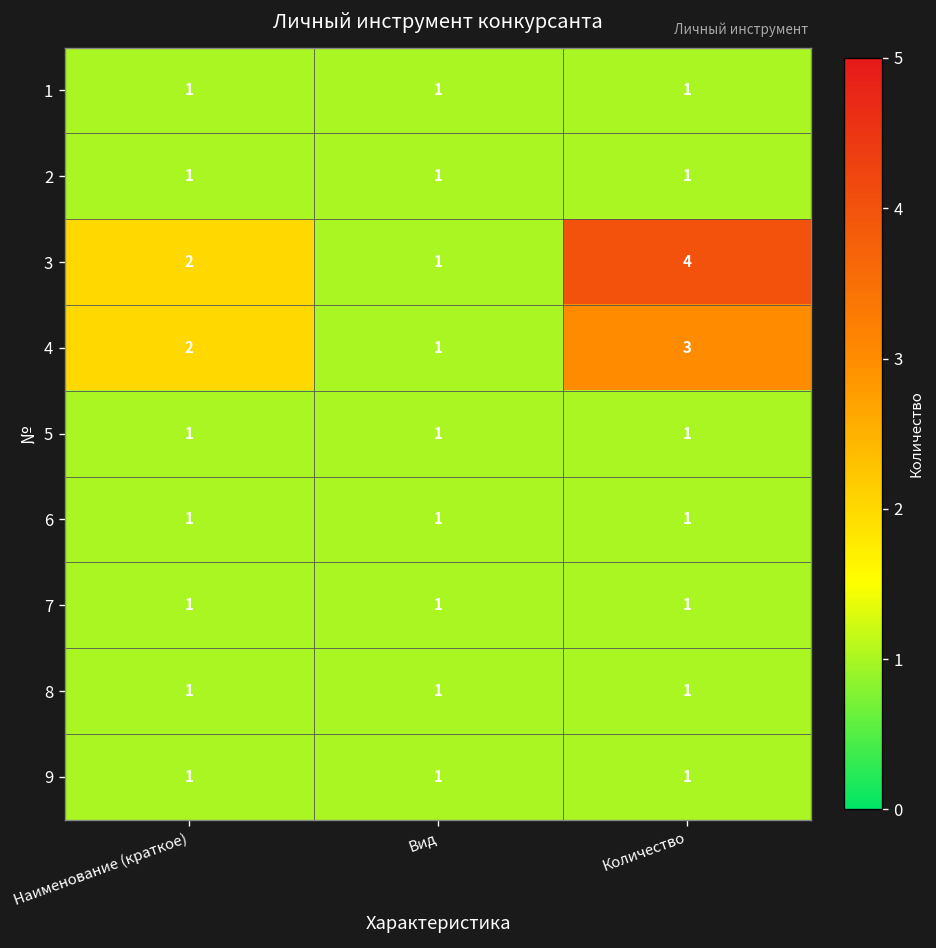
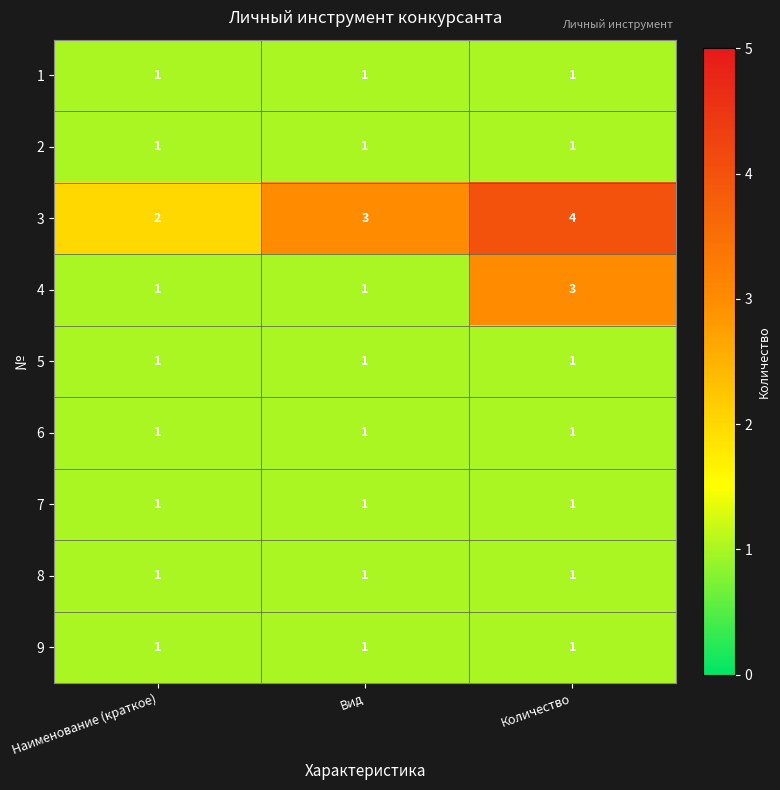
  {
    "1": {
      "Наименование (краткое)": 1,
      "Вид": 1,
      "Количество": 1
    },
    "2": {
      "Наименование (краткое)": 1,
      "Вид": 1,
      "Количество": 1
    },
    "3": {
      "Наименование (краткое)": 2,
-     "Вид": 1,
+     "Вид": 3,
      "Количество": 4
    },
    "4": {
-     "Наименование (краткое)": 2,
+     "Наименование (краткое)": 1,
      "Вид": 1,
      "Количество": 3
    },
    "5": {
      "Наименование (краткое)": 1,
      "Вид": 1,
      "Количество": 1
    },
    "6": {
      "Наименование (краткое)": 1,
      "Вид": 1,
      "Количество": 1
    },
    "7": {
      "Наименование (краткое)": 1,
      "Вид": 1,
      "Количество": 1
    },
    "8": {
      "Наименование (краткое)": 1,
      "Вид": 1,
      "Количество": 1
    },
    "9": {
      "Наименование (краткое)": 1,
      "Вид": 1,
      "Количество": 1
    }
  }
